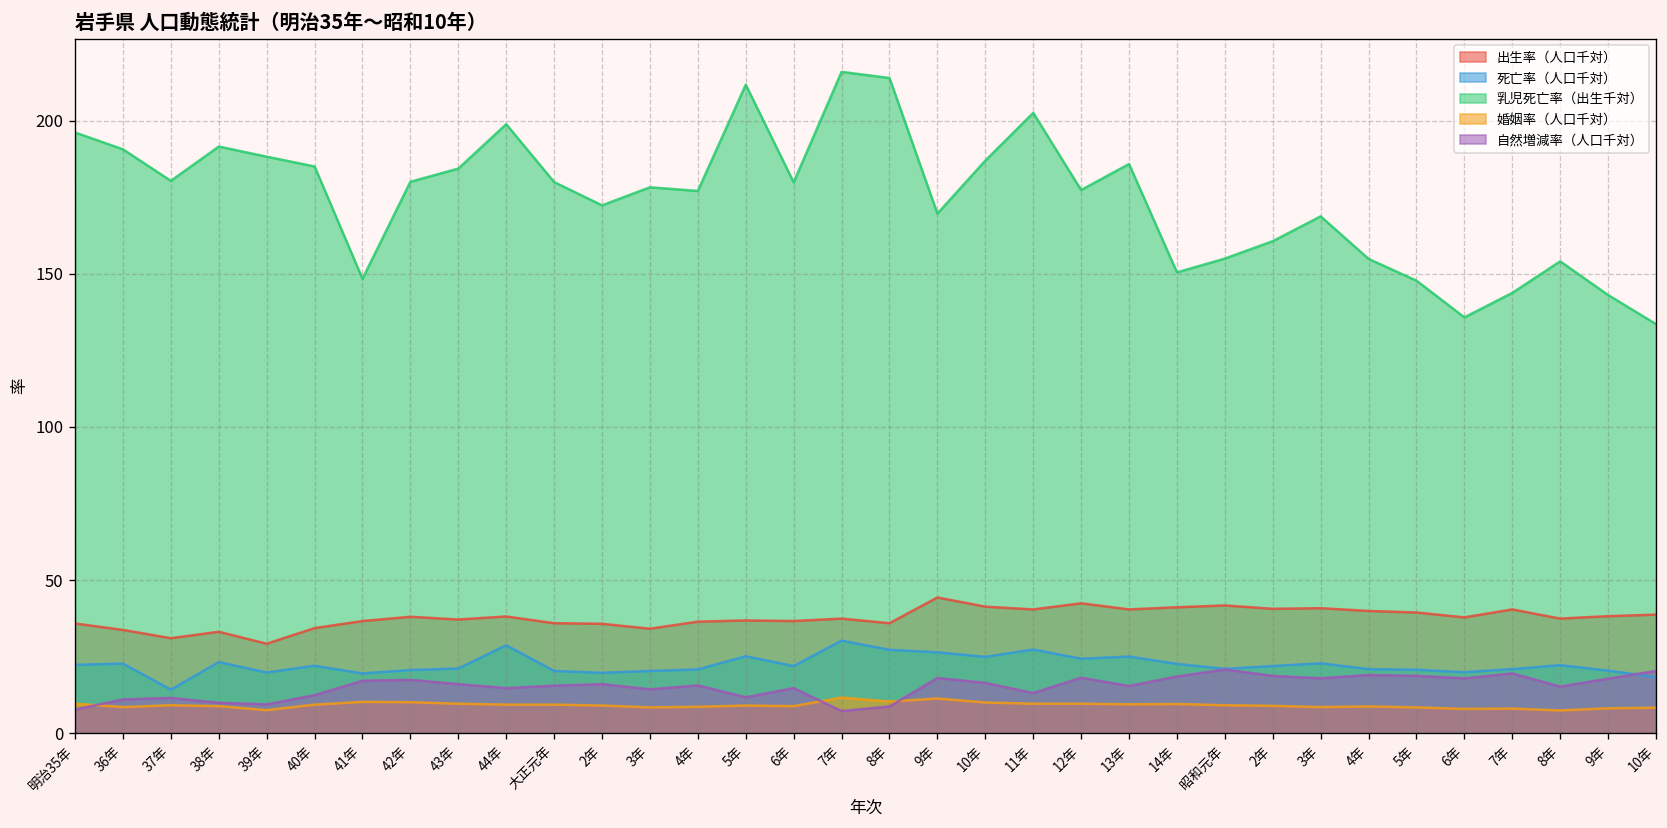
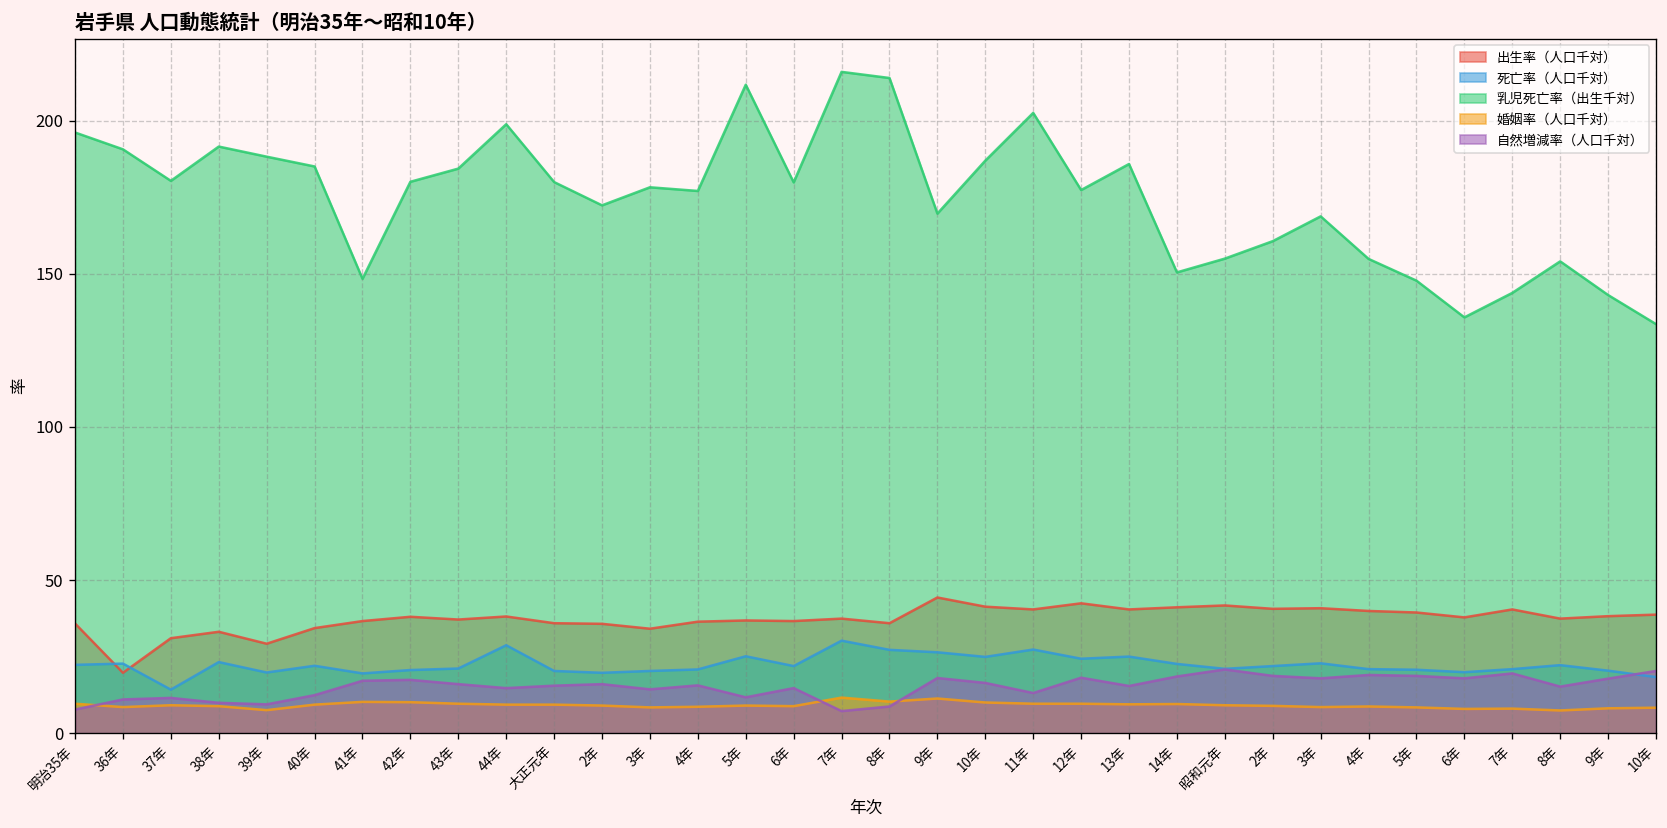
  {
    "出生率（人口千対）": {
      "明治35年": 36,
-     "36年": 34,
+     "36年": 20,
      "37年": 31,
      "38年": 33,
      "39年": 29,
      "40年": 34,
      "41年": 37,
      "42年": 38,
      "43年": 37,
      "44年": 38,
      "大正元年": 36,
      "11年": 40,
      "12年": 42,
      "13年": 40,
      "14年": 41,
      "昭和元年": 42
    },
    "死亡率（人口千対）": {
      "明治35年": 22,
      "36年": 23,
      "37年": 14,
      "38年": 23,
      "39年": 20,
      "40年": 22,
      "41年": 20,
      "42年": 21,
      "43年": 21,
      "44年": 29,
      "大正元年": 20,
      "11年": 27,
      "12年": 24,
      "13年": 25,
      "14年": 23
    },
    "乳児死亡率（出生千対）": {
      "明治35年": 196,
      "36年": 191,
      "37年": 180,
      "38年": 192,
      "39年": 188,
      "40年": 185,
      "41年": 148,
      "42年": 180,
      "43年": 184,
      "44年": 199,
      "大正元年": 180,
      "11年": 203,
      "12年": 177,
      "13年": 186,
      "14年": 151,
      "昭和元年": 155
    },
    "婚姻率（人口千対）": {
      "明治35年": 10,
      "36年": 9,
      "37年": 9,
      "38年": 9,
      "39年": 8,
      "40年": 9,
      "41年": 10,
      "42年": 10,
      "43年": 10,
      "44年": 9,
      "大正元年": 9,
      "11年": 10,
      "12年": 10,
      "13年": 9,
      "14年": 10,
      "昭和元年": 9
    },
    "自然増減率（人口千対）": {
      "明治35年": 8,
      "36年": 11,
      "37年": 12,
      "38年": 10,
      "39年": 9,
      "40年": 12,
      "41年": 17,
      "42年": 17,
      "43年": 16,
      "44年": 15,
      "大正元年": 16,
      "11年": 13,
      "12年": 18,
      "13年": 15,
      "14年": 19
    }
  }
